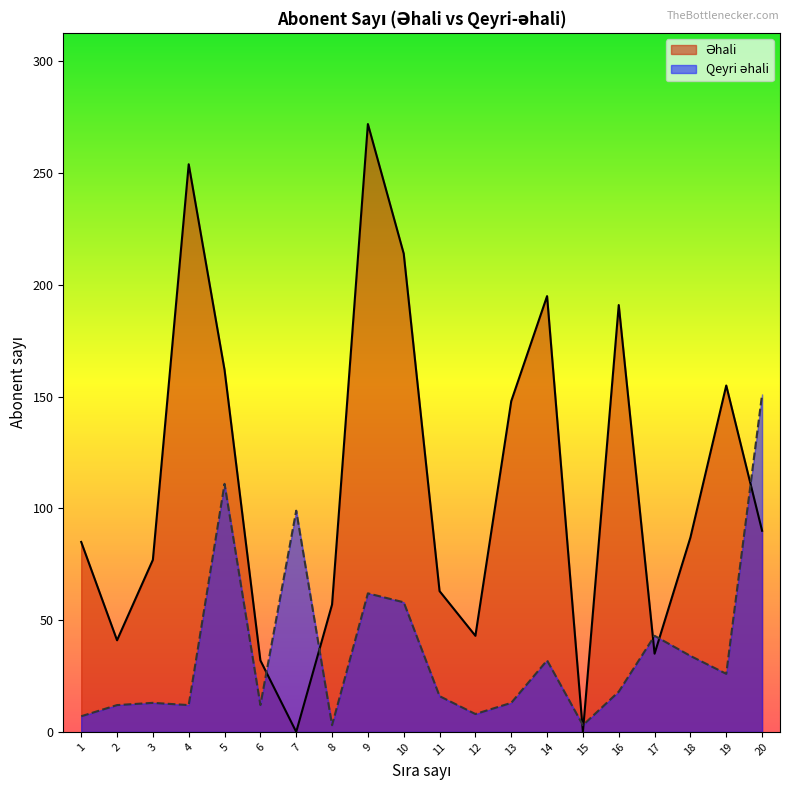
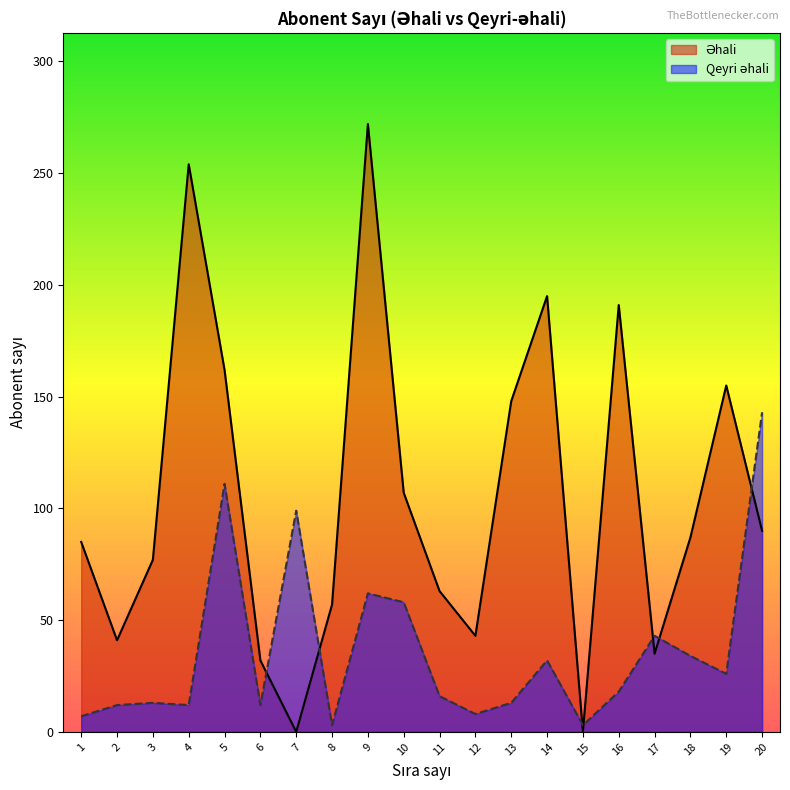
  {
    "Əhali": {
      "1": 85,
      "2": 41,
      "3": 77,
      "4": 254,
      "5": 162,
      "6": 32,
      "7": 0,
      "8": 57,
      "9": 272,
-     "10": 214,
+     "10": 107,
      "11": 63,
      "12": 43,
      "13": 148,
      "14": 195,
      "15": 0,
      "16": 191,
      "17": 35,
      "18": 87,
      "19": 155,
      "20": 90
    },
    "Qeyri əhali": {
      "1": 7,
      "2": 12,
      "3": 13,
      "4": 12,
      "5": 111,
      "6": 12,
      "7": 99,
      "8": 3,
      "9": 62,
      "10": 58,
      "11": 16,
      "12": 8,
      "13": 13,
      "14": 32,
      "15": 3,
      "16": 18,
      "17": 43,
      "18": 34,
      "19": 26,
-     "20": 151
+     "20": 143
    }
  }
